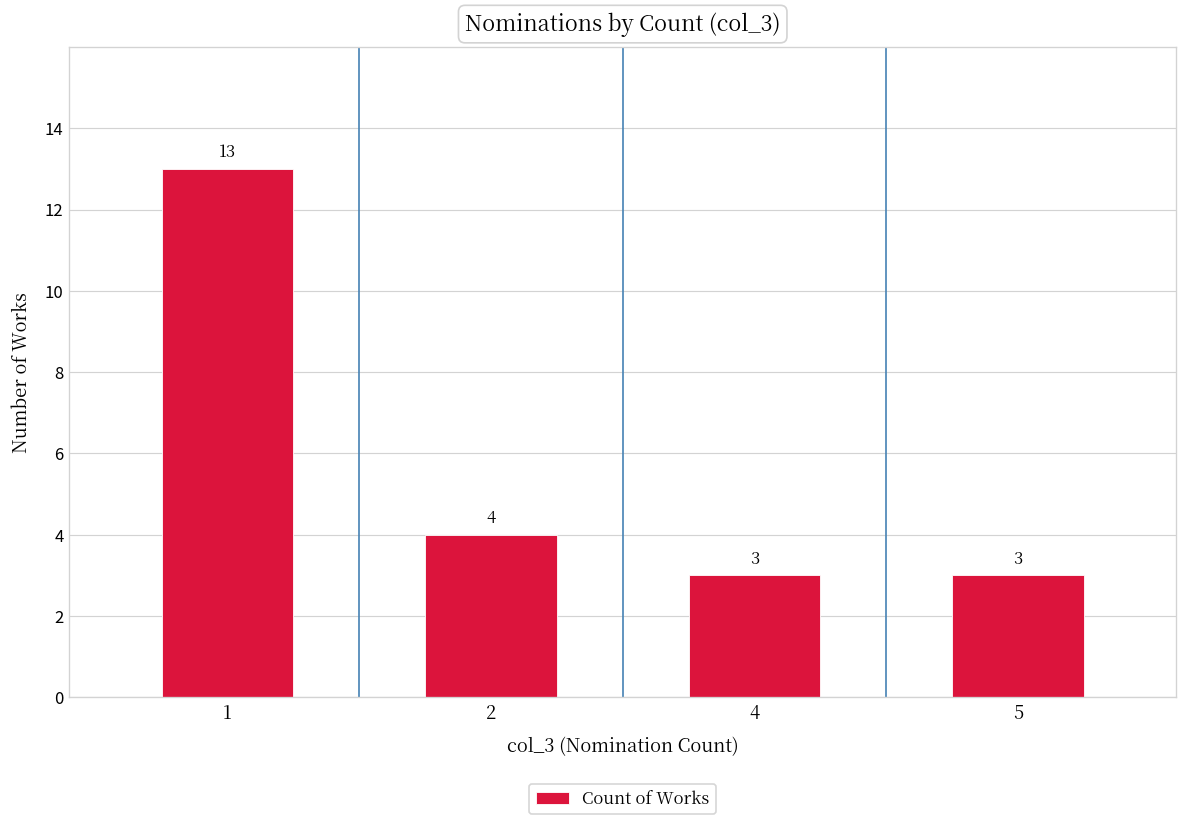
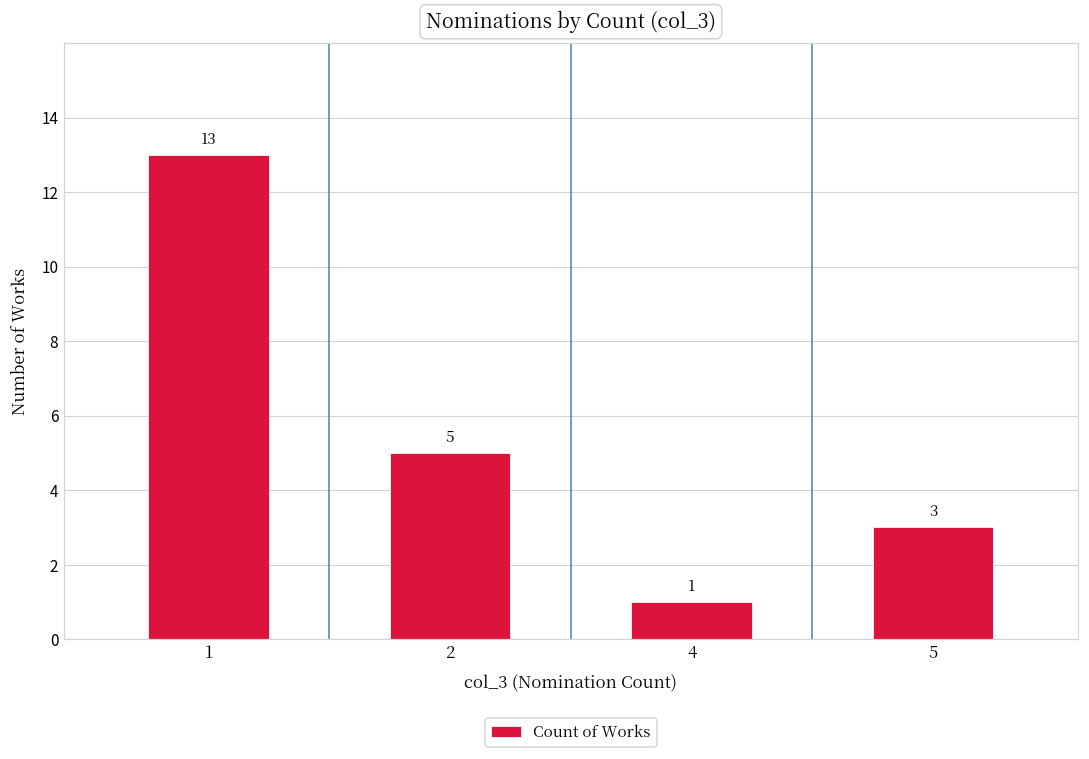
  {
    "1": 13,
-   "2": 4,
-   "4": 3,
+   "2": 5,
+   "4": 1,
    "5": 3
  }
